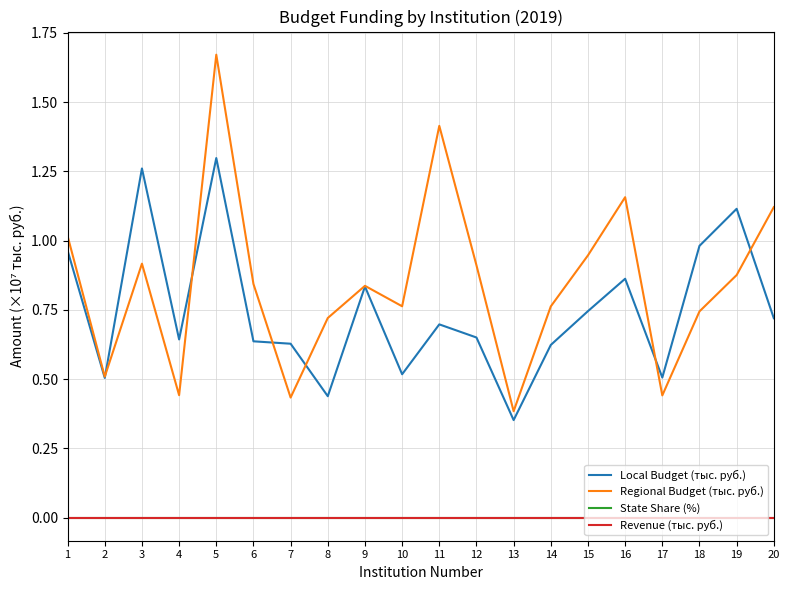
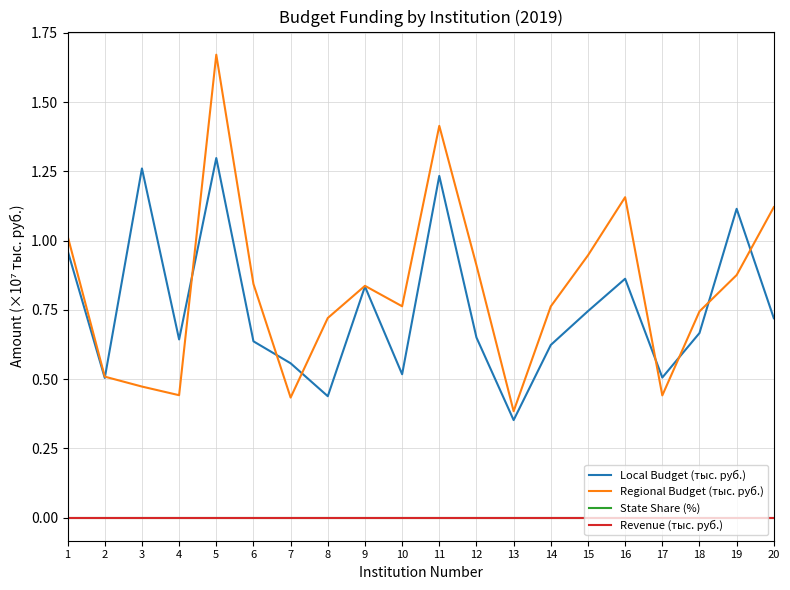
  {
    "Local Budget (тыс. руб.)": {
      "1": 0.96,
      "3": 1.26,
      "4": 0.64,
      "5": 1.30,
      "6": 0.64,
-     "7": 0.63,
+     "7": 0.56,
      "8": 0.44,
      "10": 0.52,
-     "11": 0.70,
+     "11": 1.23,
      "12": 0.65,
      "13": 0.35,
      "14": 0.62,
      "15": 0.75,
      "16": 0.86,
      "17": 0.51,
-     "18": 0.98,
+     "18": 0.67,
      "19": 1.11,
      "20": 0.72
    },
    "Regional Budget (тыс. руб.)": {
      "1": 1.02,
-     "3": 0.92,
+     "3": 0.47,
      "4": 0.44,
      "5": 1.67,
      "6": 0.84,
      "7": 0.43,
      "8": 0.72,
      "10": 0.76,
      "11": 1.41,
      "12": 0.91,
      "13": 0.38,
      "14": 0.76,
      "15": 0.95,
      "16": 1.16,
      "17": 0.44,
      "18": 0.74,
      "19": 0.88,
      "20": 1.12
    },
    "Revenue (тыс. руб.)": {
      "1": 0.00,
      "2": 0.00,
      "3": 0.00,
      "4": 0.00,
      "5": 0.00,
      "6": 0.00,
      "7": 0.00,
      "8": 0.00,
      "9": 0.00,
      "10": 0.00,
      "11": 0.00,
      "12": 0.00,
      "13": 0.00,
      "14": 0.00,
      "20": 0.00
    }
  }
